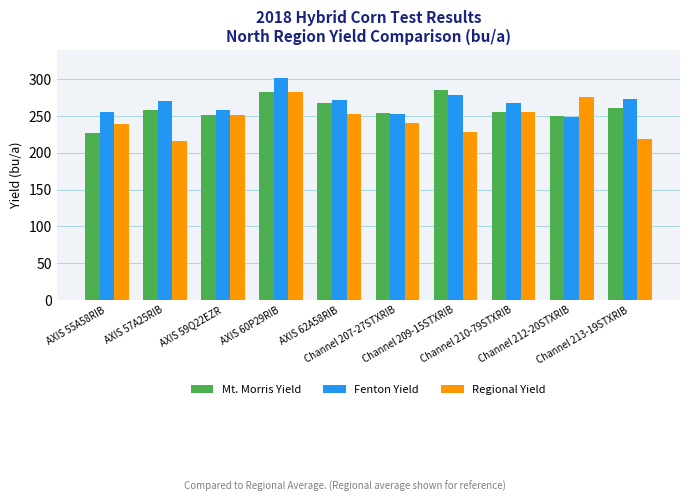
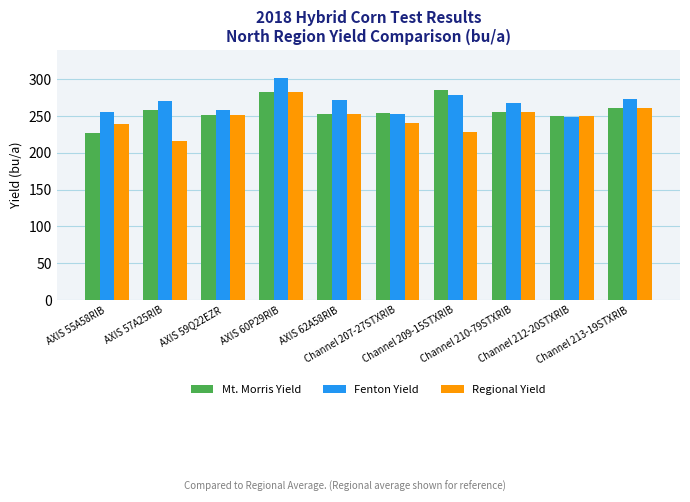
  {
    "Mt. Morris Yield": {
      "AXIS 55A58RIB": 230,
      "AXIS 57A25RIB": 260,
      "AXIS 59Q22EZR": 250,
      "AXIS 60P29RIB": 280,
-     "AXIS 62A58RIB": 270,
+     "AXIS 62A58RIB": 250,
      "Channel 207-27STXRIB": 250,
      "Channel 209-15STXRIB": 280,
      "Channel 210-79STXRIB": 260,
      "Channel 212-20STXRIB": 250,
      "Channel 213-19STXRIB": 260
    },
    "Fenton Yield": {
      "AXIS 55A58RIB": 260,
      "AXIS 57A25RIB": 270,
      "AXIS 59Q22EZR": 260,
      "AXIS 60P29RIB": 300,
      "AXIS 62A58RIB": 270,
      "Channel 207-27STXRIB": 250,
      "Channel 209-15STXRIB": 280,
      "Channel 210-79STXRIB": 270,
      "Channel 212-20STXRIB": 250,
      "Channel 213-19STXRIB": 270
    },
    "Regional Yield": {
      "AXIS 55A58RIB": 240,
      "AXIS 57A25RIB": 220,
      "AXIS 59Q22EZR": 250,
      "AXIS 60P29RIB": 280,
      "AXIS 62A58RIB": 250,
      "Channel 207-27STXRIB": 240,
      "Channel 209-15STXRIB": 230,
      "Channel 210-79STXRIB": 260,
-     "Channel 212-20STXRIB": 280,
-     "Channel 213-19STXRIB": 220
+     "Channel 212-20STXRIB": 250,
+     "Channel 213-19STXRIB": 260
    }
  }
